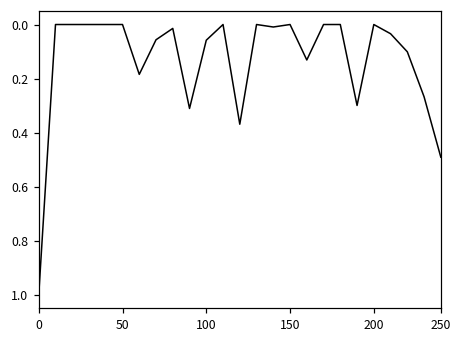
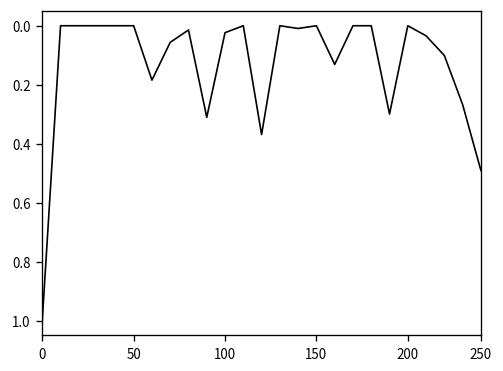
  {
    "0": 1.00,
    "50": 0.00,
-   "100": 0.06,
+   "100": 0.02,
    "150": 0.00,
    "200": 0.00,
    "250": 0.49
  }
